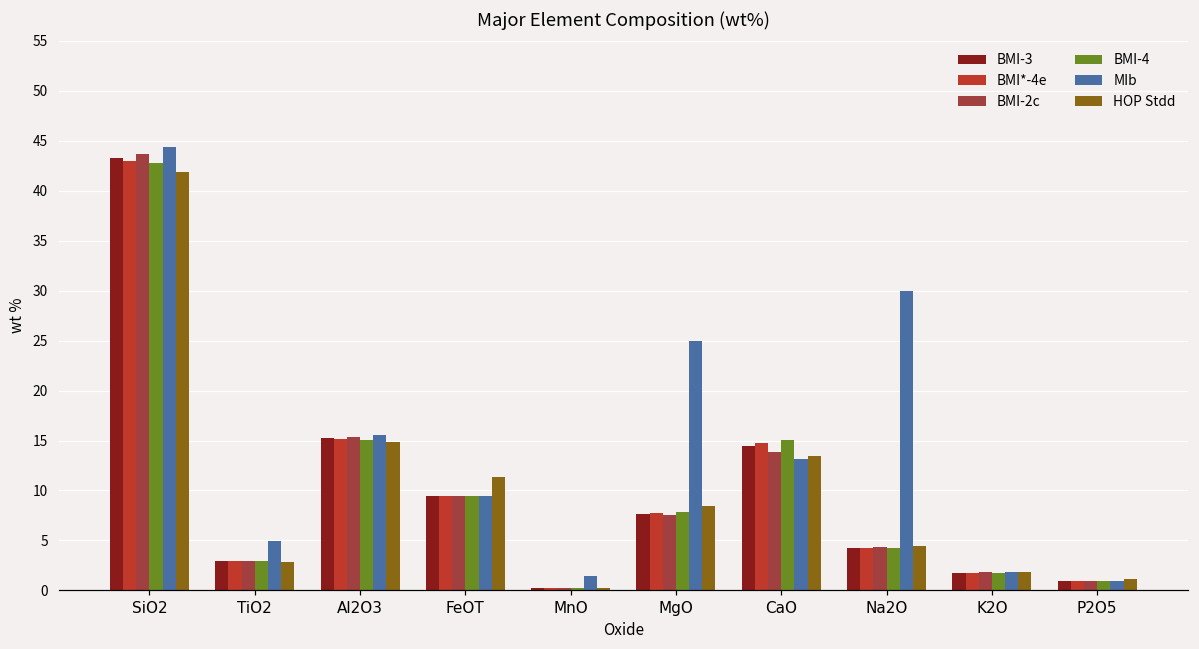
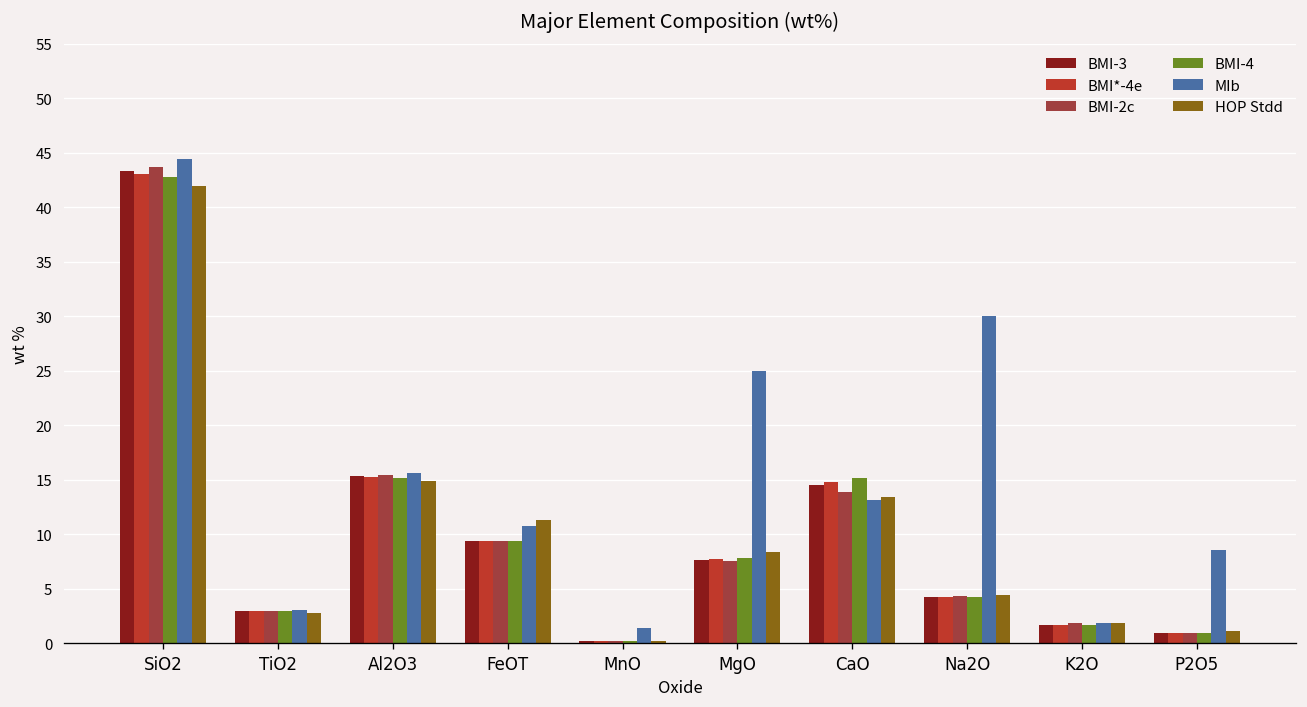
  {
    "MIb": {
      "SiO2": 44,
-     "TiO2": 5,
+     "TiO2": 3,
      "Al2O3": 16,
-     "FeOT": 9,
+     "FeOT": 11,
      "MnO": 1,
      "MgO": 25,
      "CaO": 13,
      "Na2O": 30,
      "K2O": 2,
-     "P2O5": 1
+     "P2O5": 9
    }
  }
